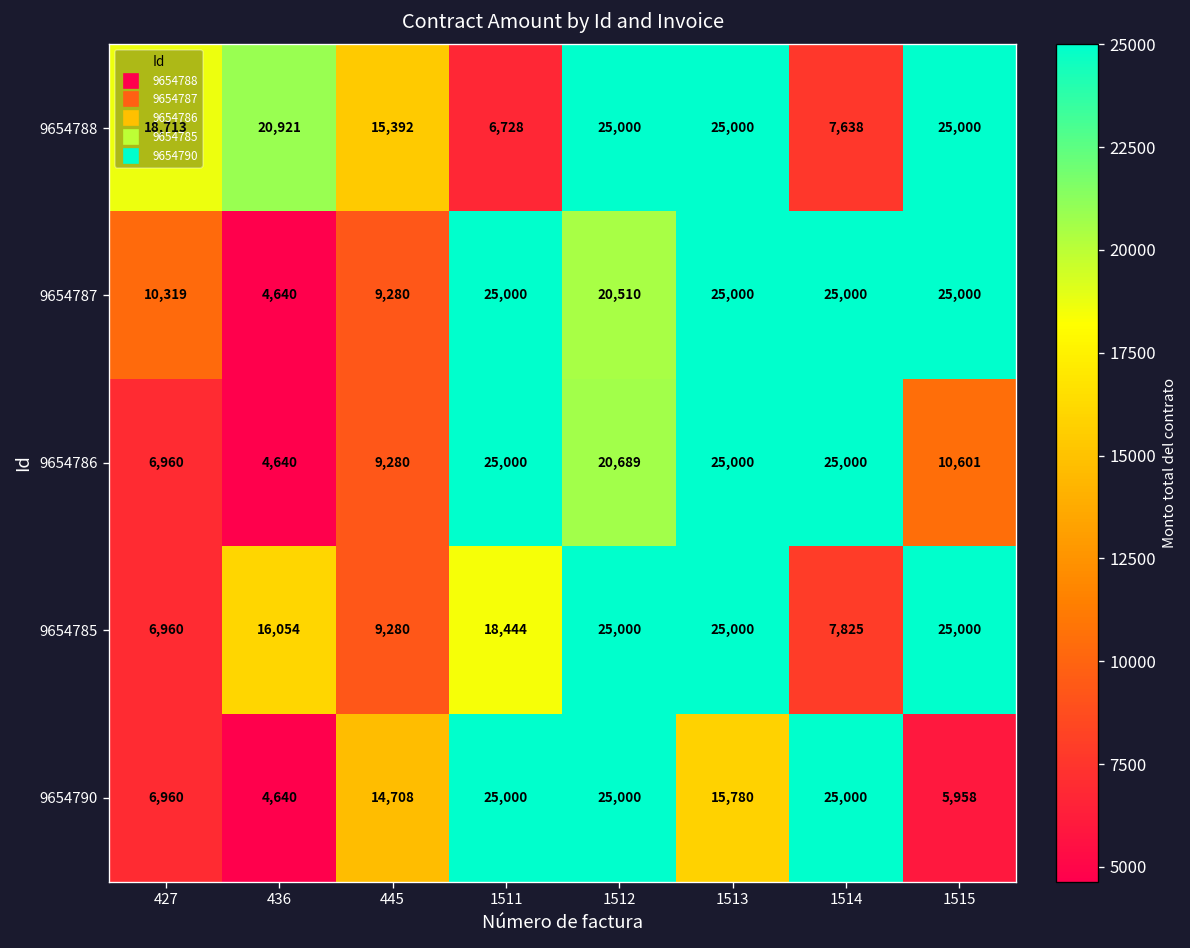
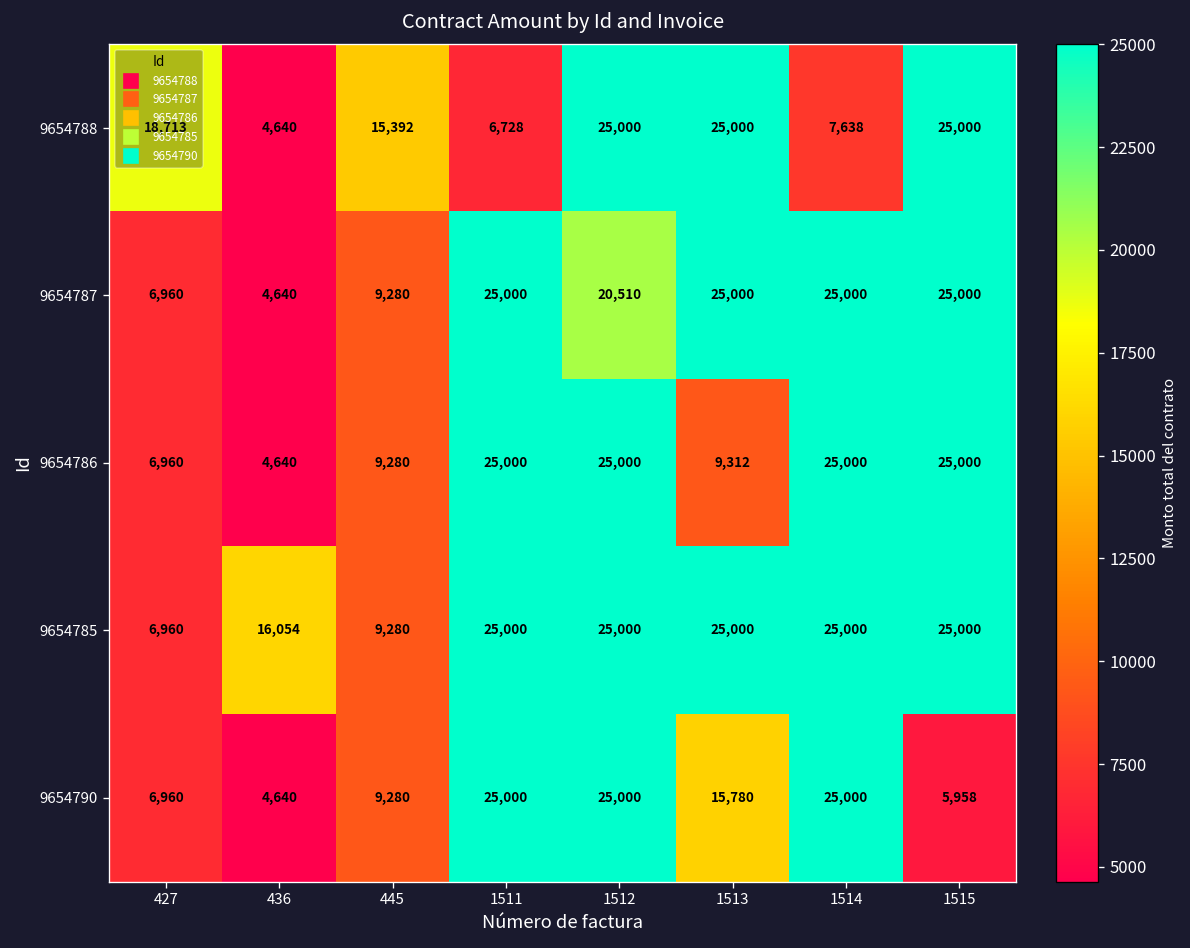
  {
    "9654788": {
-     "436": "20,921",
+     "436": "4,640",
      "445": "15,392",
      "1511": "6,728",
      "1512": "25,000",
      "1513": "25,000",
      "1514": "7,638",
      "1515": "25,000"
    },
    "9654787": {
-     "427": "10,319",
+     "427": "6,960",
      "436": "4,640",
      "445": "9,280",
      "1511": "25,000",
      "1512": "20,510",
      "1513": "25,000",
      "1514": "25,000",
      "1515": "25,000"
    },
    "9654786": {
      "427": "6,960",
      "436": "4,640",
      "445": "9,280",
      "1511": "25,000",
-     "1512": "20,689",
-     "1513": "25,000",
+     "1512": "25,000",
+     "1513": "9,312",
      "1514": "25,000",
-     "1515": "10,601"
+     "1515": "25,000"
    },
    "9654785": {
      "427": "6,960",
      "436": "16,054",
      "445": "9,280",
-     "1511": "18,444",
+     "1511": "25,000",
      "1512": "25,000",
      "1513": "25,000",
-     "1514": "7,825",
+     "1514": "25,000",
      "1515": "25,000"
    },
    "9654790": {
      "427": "6,960",
      "436": "4,640",
-     "445": "14,708",
+     "445": "9,280",
      "1511": "25,000",
      "1512": "25,000",
      "1513": "15,780",
      "1514": "25,000",
      "1515": "5,958"
    }
  }
